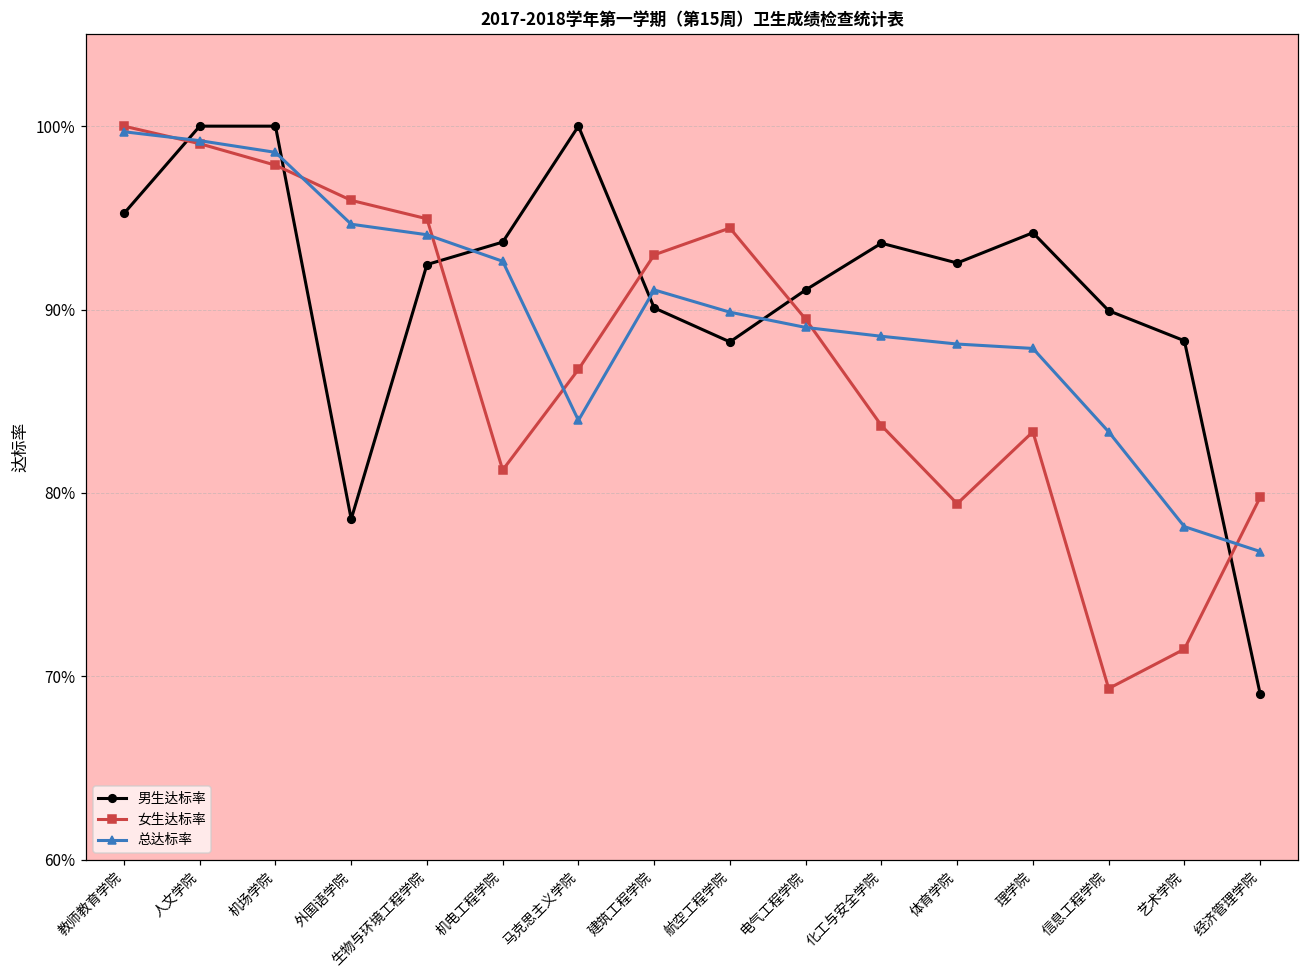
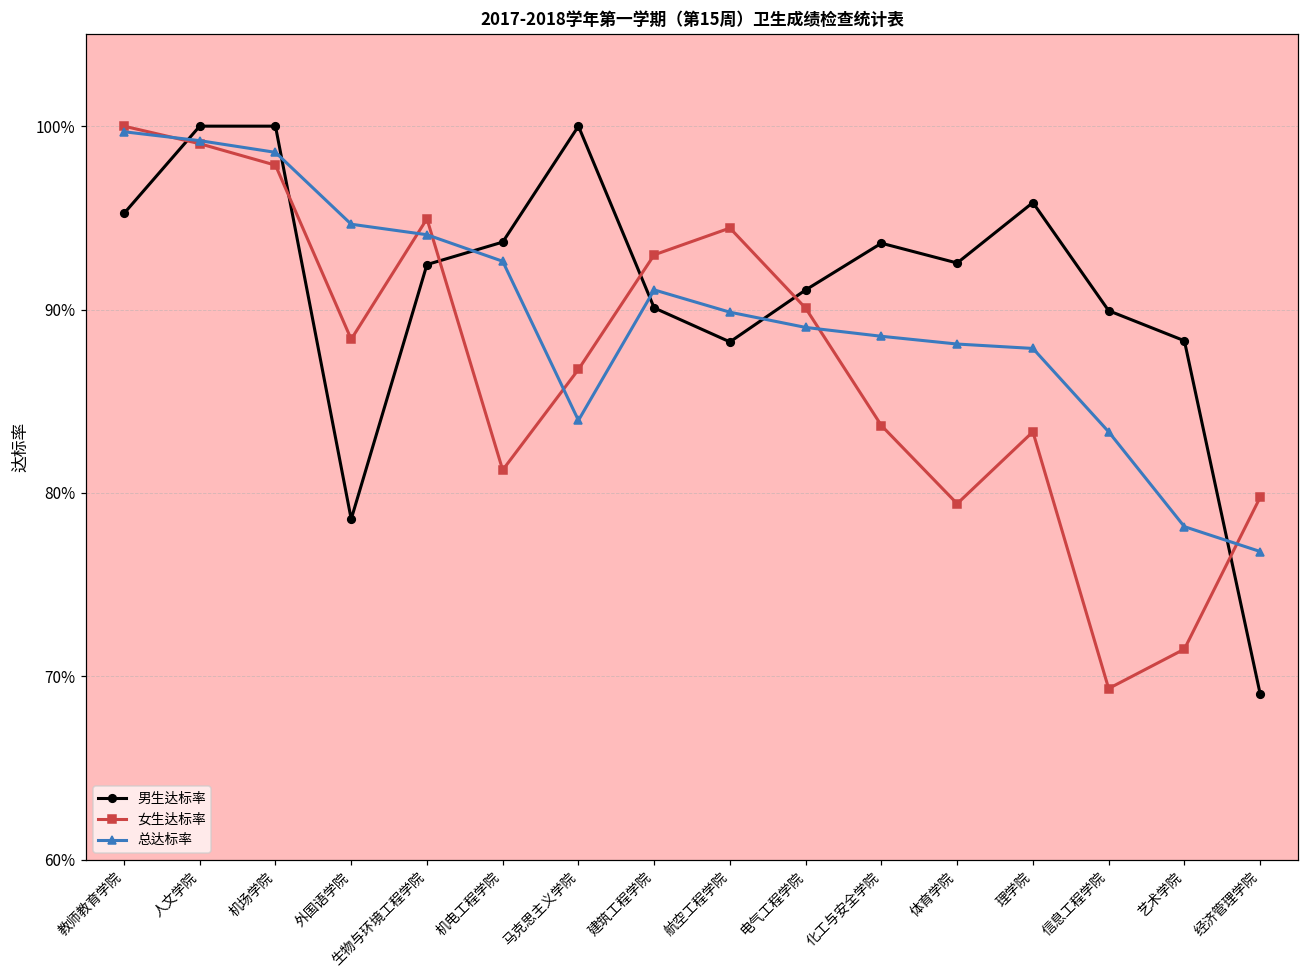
  {
    "男生达标率": {
      "教师教育学院": "95.2%",
      "人文学院": "100.0%",
      "机场学院": "100.0%",
      "外国语学院": "78.6%",
      "生物与环境工程学院": "92.5%",
      "机电工程学院": "93.7%",
      "马克思主义学院": "100.0%",
      "建筑工程学院": "90.1%",
      "航空工程学院": "88.2%",
      "电气工程学院": "91.1%",
      "化工与安全学院": "93.6%",
      "体育学院": "92.5%",
-     "理学院": "94.2%",
+     "理学院": "95.8%",
      "信息工程学院": "89.9%",
      "艺术学院": "88.3%",
      "经济管理学院": "69.0%"
    },
    "女生达标率": {
      "教师教育学院": "100.0%",
      "人文学院": "99.0%",
      "机场学院": "97.9%",
-     "外国语学院": "96.0%",
+     "外国语学院": "88.4%",
      "生物与环境工程学院": "94.9%",
      "机电工程学院": "81.3%",
      "马克思主义学院": "86.7%",
      "建筑工程学院": "93.0%",
      "航空工程学院": "94.4%",
-     "电气工程学院": "89.5%",
+     "电气工程学院": "90.1%",
      "化工与安全学院": "83.7%",
      "体育学院": "79.4%",
      "理学院": "83.3%",
      "信息工程学院": "69.3%",
      "艺术学院": "71.5%",
      "经济管理学院": "79.8%"
    },
    "总达标率": {
      "教师教育学院": "99.7%",
      "人文学院": "99.2%",
      "机场学院": "98.6%",
      "外国语学院": "94.7%",
      "生物与环境工程学院": "94.1%",
      "机电工程学院": "92.6%",
      "马克思主义学院": "84.0%",
      "建筑工程学院": "91.1%",
      "航空工程学院": "89.9%",
      "电气工程学院": "89.0%",
      "化工与安全学院": "88.5%",
      "体育学院": "88.1%",
      "理学院": "87.9%",
      "信息工程学院": "83.3%",
      "艺术学院": "78.2%",
      "经济管理学院": "76.8%"
    }
  }
